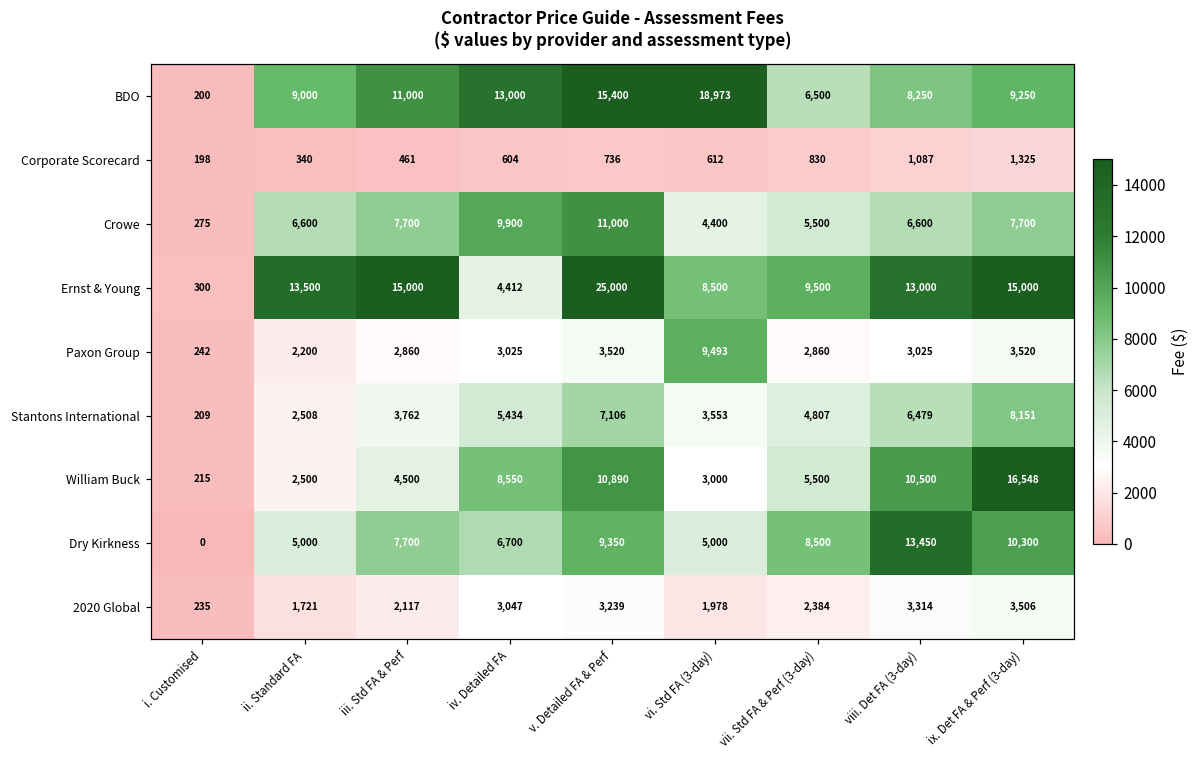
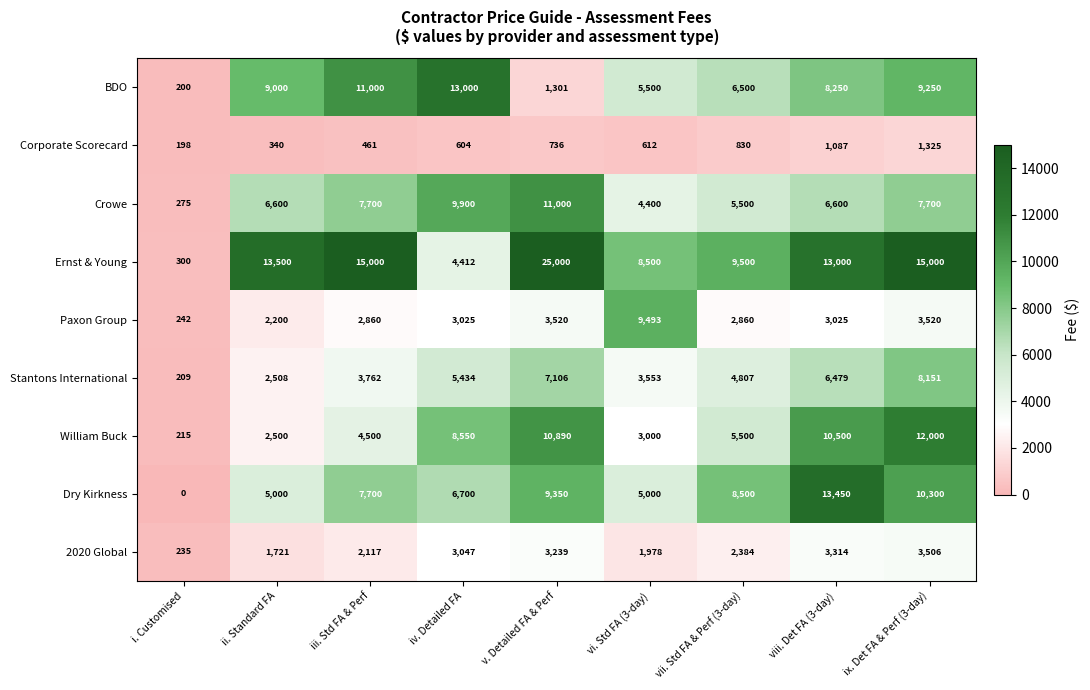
  {
    "BDO": {
      "i. Customised": "200",
      "ii. Standard FA": "9,000",
      "iii. Std FA & Perf": "11,000",
      "iv. Detailed FA": "13,000",
-     "v. Detailed FA & Perf": "15,400",
-     "vi. Std FA (3-day)": "18,973",
+     "v. Detailed FA & Perf": "1,301",
+     "vi. Std FA (3-day)": "5,500",
      "vii. Std FA & Perf (3-day)": "6,500",
      "viii. Det FA (3-day)": "8,250",
      "ix. Det FA & Perf (3-day)": "9,250"
    },
    "Corporate Scorecard": {
      "i. Customised": "198",
      "ii. Standard FA": "340",
      "iii. Std FA & Perf": "461",
      "iv. Detailed FA": "604",
      "v. Detailed FA & Perf": "736",
      "vi. Std FA (3-day)": "612",
      "vii. Std FA & Perf (3-day)": "830",
      "viii. Det FA (3-day)": "1,087",
      "ix. Det FA & Perf (3-day)": "1,325"
    },
    "Crowe": {
      "i. Customised": "275",
      "ii. Standard FA": "6,600",
      "iii. Std FA & Perf": "7,700",
      "iv. Detailed FA": "9,900",
      "v. Detailed FA & Perf": "11,000",
      "vi. Std FA (3-day)": "4,400",
      "vii. Std FA & Perf (3-day)": "5,500",
      "viii. Det FA (3-day)": "6,600",
      "ix. Det FA & Perf (3-day)": "7,700"
    },
    "Ernst & Young": {
      "i. Customised": "300",
      "ii. Standard FA": "13,500",
      "iii. Std FA & Perf": "15,000",
      "iv. Detailed FA": "4,412",
      "v. Detailed FA & Perf": "25,000",
      "vi. Std FA (3-day)": "8,500",
      "vii. Std FA & Perf (3-day)": "9,500",
      "viii. Det FA (3-day)": "13,000",
      "ix. Det FA & Perf (3-day)": "15,000"
    },
    "Paxon Group": {
      "i. Customised": "242",
      "ii. Standard FA": "2,200",
      "iii. Std FA & Perf": "2,860",
      "iv. Detailed FA": "3,025",
      "v. Detailed FA & Perf": "3,520",
      "vi. Std FA (3-day)": "9,493",
      "vii. Std FA & Perf (3-day)": "2,860",
      "viii. Det FA (3-day)": "3,025",
      "ix. Det FA & Perf (3-day)": "3,520"
    },
    "Stantons International": {
      "i. Customised": "209",
      "ii. Standard FA": "2,508",
      "iii. Std FA & Perf": "3,762",
      "iv. Detailed FA": "5,434",
      "v. Detailed FA & Perf": "7,106",
      "vi. Std FA (3-day)": "3,553",
      "vii. Std FA & Perf (3-day)": "4,807",
      "viii. Det FA (3-day)": "6,479",
      "ix. Det FA & Perf (3-day)": "8,151"
    },
    "William Buck": {
      "i. Customised": "215",
      "ii. Standard FA": "2,500",
      "iii. Std FA & Perf": "4,500",
      "iv. Detailed FA": "8,550",
      "v. Detailed FA & Perf": "10,890",
      "vi. Std FA (3-day)": "3,000",
      "vii. Std FA & Perf (3-day)": "5,500",
      "viii. Det FA (3-day)": "10,500",
-     "ix. Det FA & Perf (3-day)": "16,548"
+     "ix. Det FA & Perf (3-day)": "12,000"
    },
    "Dry Kirkness": {
      "i. Customised": "0",
      "ii. Standard FA": "5,000",
      "iii. Std FA & Perf": "7,700",
      "iv. Detailed FA": "6,700",
      "v. Detailed FA & Perf": "9,350",
      "vi. Std FA (3-day)": "5,000",
      "vii. Std FA & Perf (3-day)": "8,500",
      "viii. Det FA (3-day)": "13,450",
      "ix. Det FA & Perf (3-day)": "10,300"
    },
    "2020 Global": {
      "i. Customised": "235",
      "ii. Standard FA": "1,721",
      "iii. Std FA & Perf": "2,117",
      "iv. Detailed FA": "3,047",
      "v. Detailed FA & Perf": "3,239",
      "vi. Std FA (3-day)": "1,978",
      "vii. Std FA & Perf (3-day)": "2,384",
      "viii. Det FA (3-day)": "3,314",
      "ix. Det FA & Perf (3-day)": "3,506"
    }
  }
